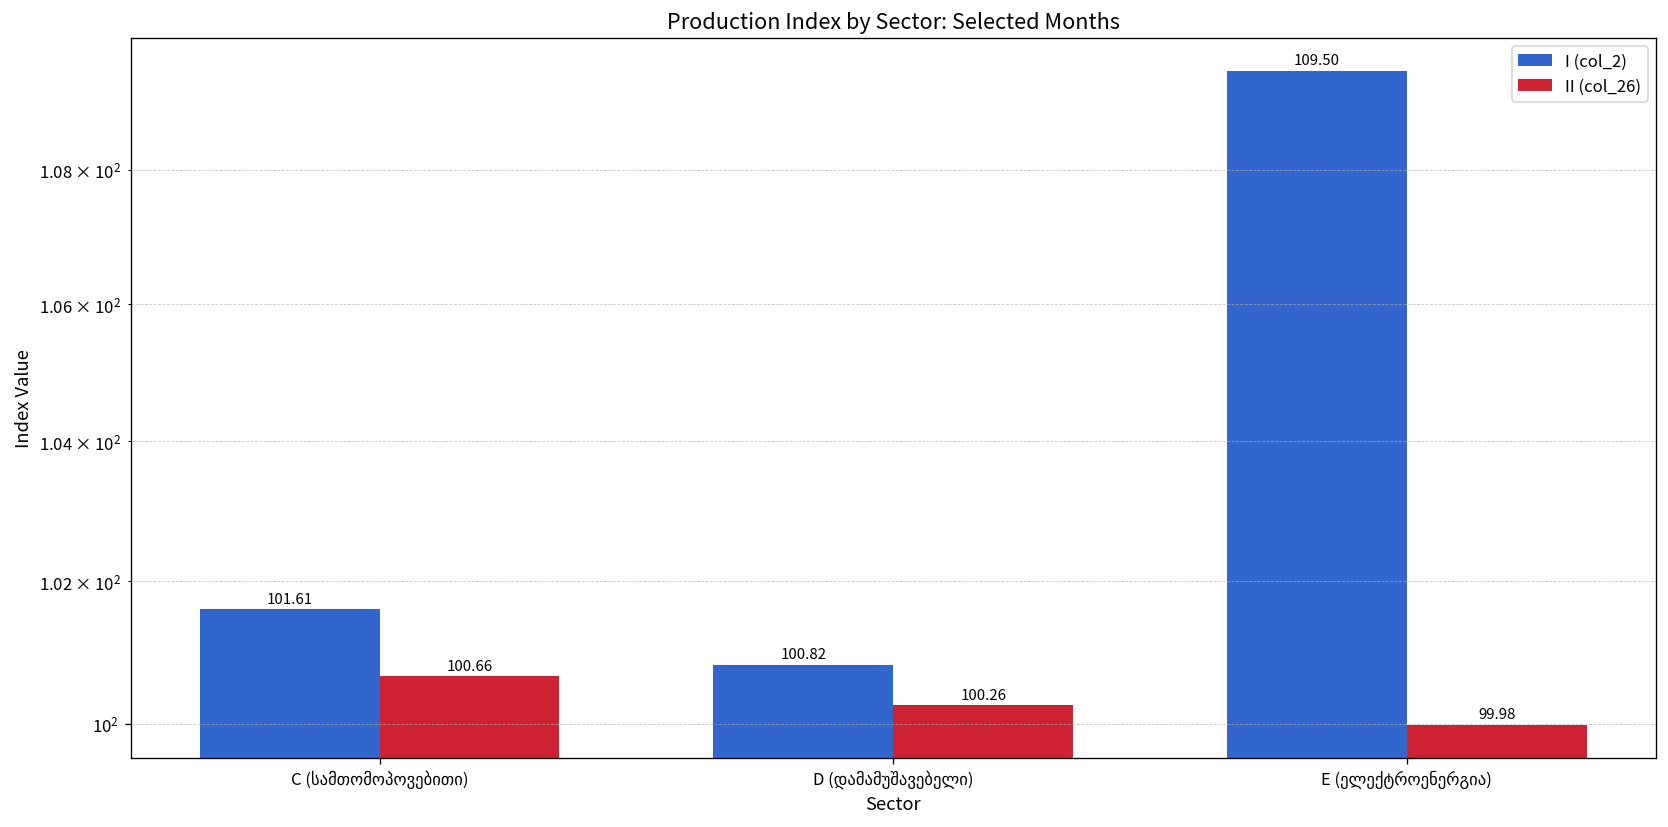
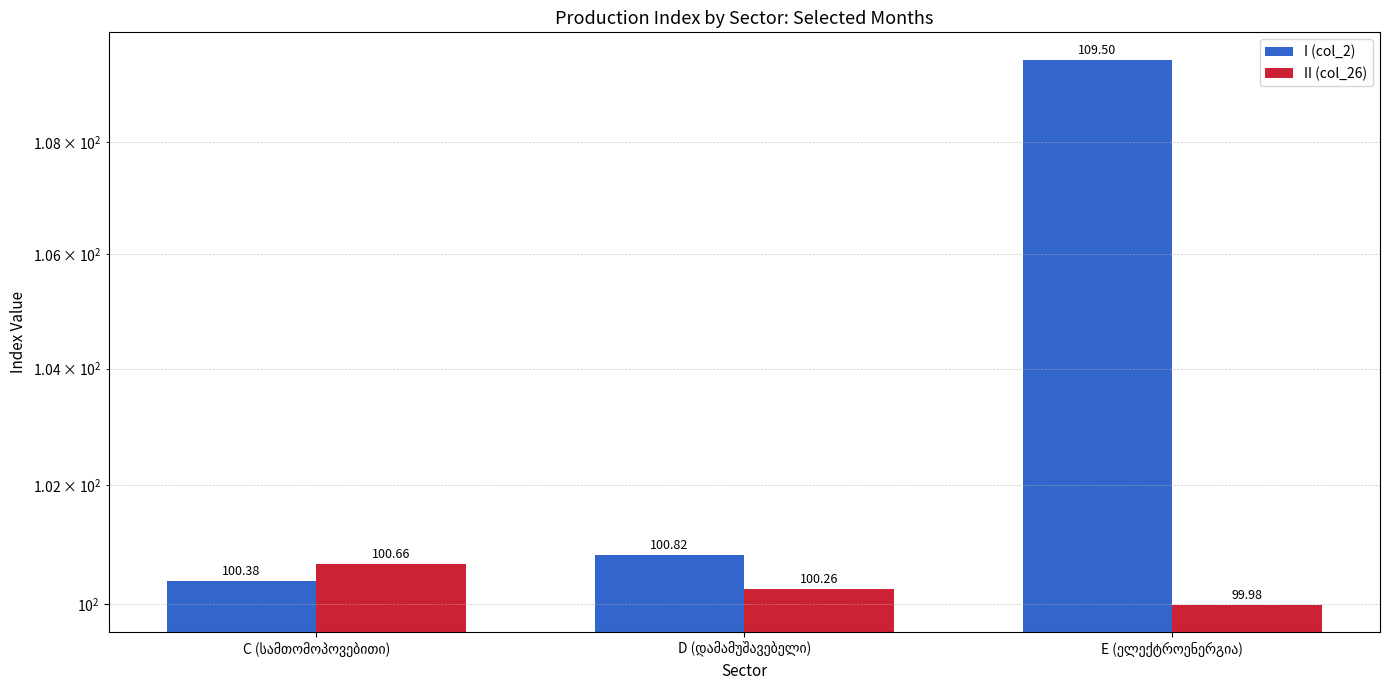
  {
    "I (col_2)": {
-     "C (სამთომოპოვებითი)": 101.61,
+     "C (სამთომოპოვებითი)": 100.38,
      "D (დამამუშავებელი)": 100.82,
      "E (ელექტროენერგია)": 109.50
    },
    "II (col_26)": {
      "C (სამთომოპოვებითი)": 100.66,
      "D (დამამუშავებელი)": 100.26,
      "E (ელექტროენერგია)": 99.98
    }
  }
